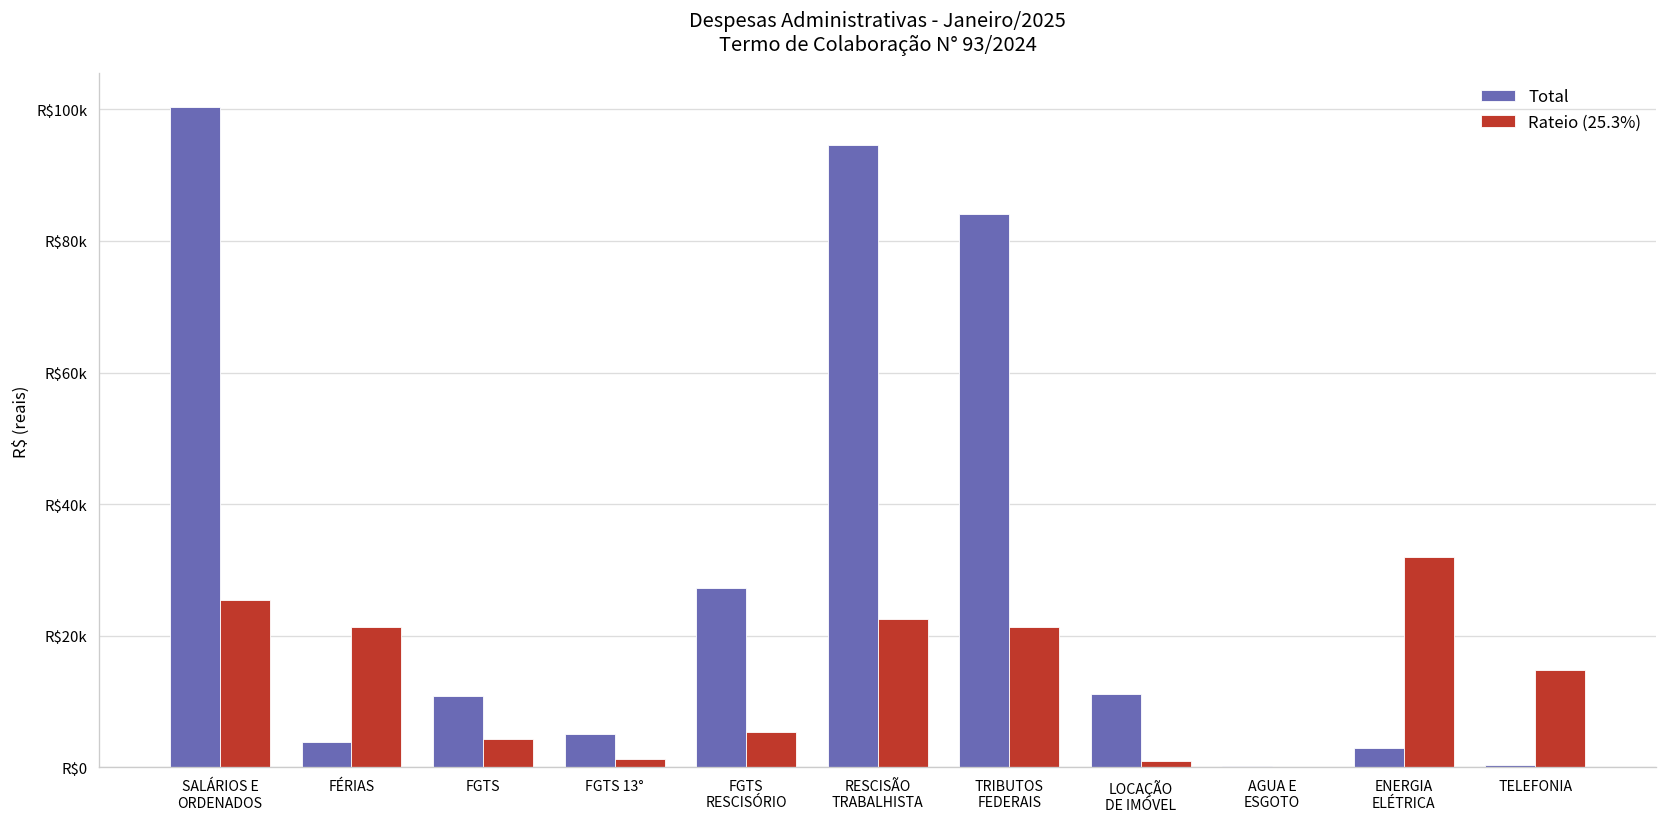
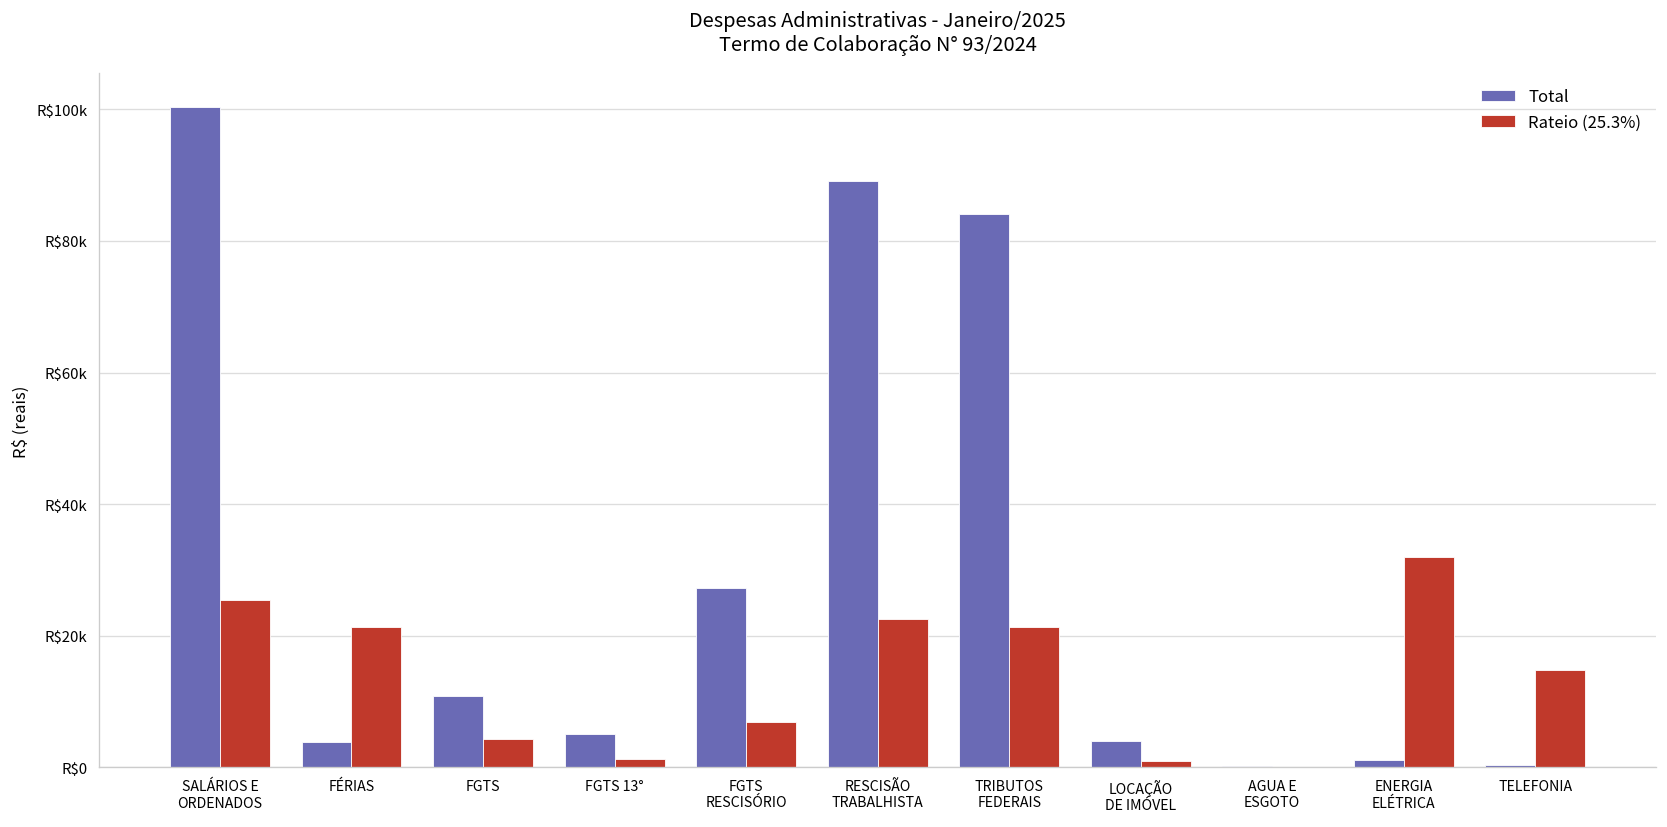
  {
    "Total": {
      "SALÁRIOS E ORDENADOS": "R$100000",
      "FÉRIAS": "R$4000",
      "FGTS": "R$11000",
      "FGTS 13°": "R$5000",
      "FGTS RESCISÓRIO": "R$27000",
-     "RESCISÃO TRABALHISTA": "R$95000",
+     "RESCISÃO TRABALHISTA": "R$89000",
      "TRIBUTOS FEDERAIS": "R$84000",
-     "LOCAÇÃO DE IMÓVEL": "R$11000",
-     "ENERGIA ELÉTRICA": "R$3000"
+     "LOCAÇÃO DE IMÓVEL": "R$4000",
+     "ENERGIA ELÉTRICA": "R$1000"
    },
    "Rateio (25.3%)": {
      "SALÁRIOS E ORDENADOS": "R$25000",
      "FÉRIAS": "R$21000",
      "FGTS": "R$4000",
      "FGTS 13°": "R$1000",
-     "FGTS RESCISÓRIO": "R$5000",
+     "FGTS RESCISÓRIO": "R$7000",
      "RESCISÃO TRABALHISTA": "R$23000",
      "TRIBUTOS FEDERAIS": "R$21000",
      "LOCAÇÃO DE IMÓVEL": "R$1000",
      "ENERGIA ELÉTRICA": "R$32000",
      "TELEFONIA": "R$15000"
    }
  }
